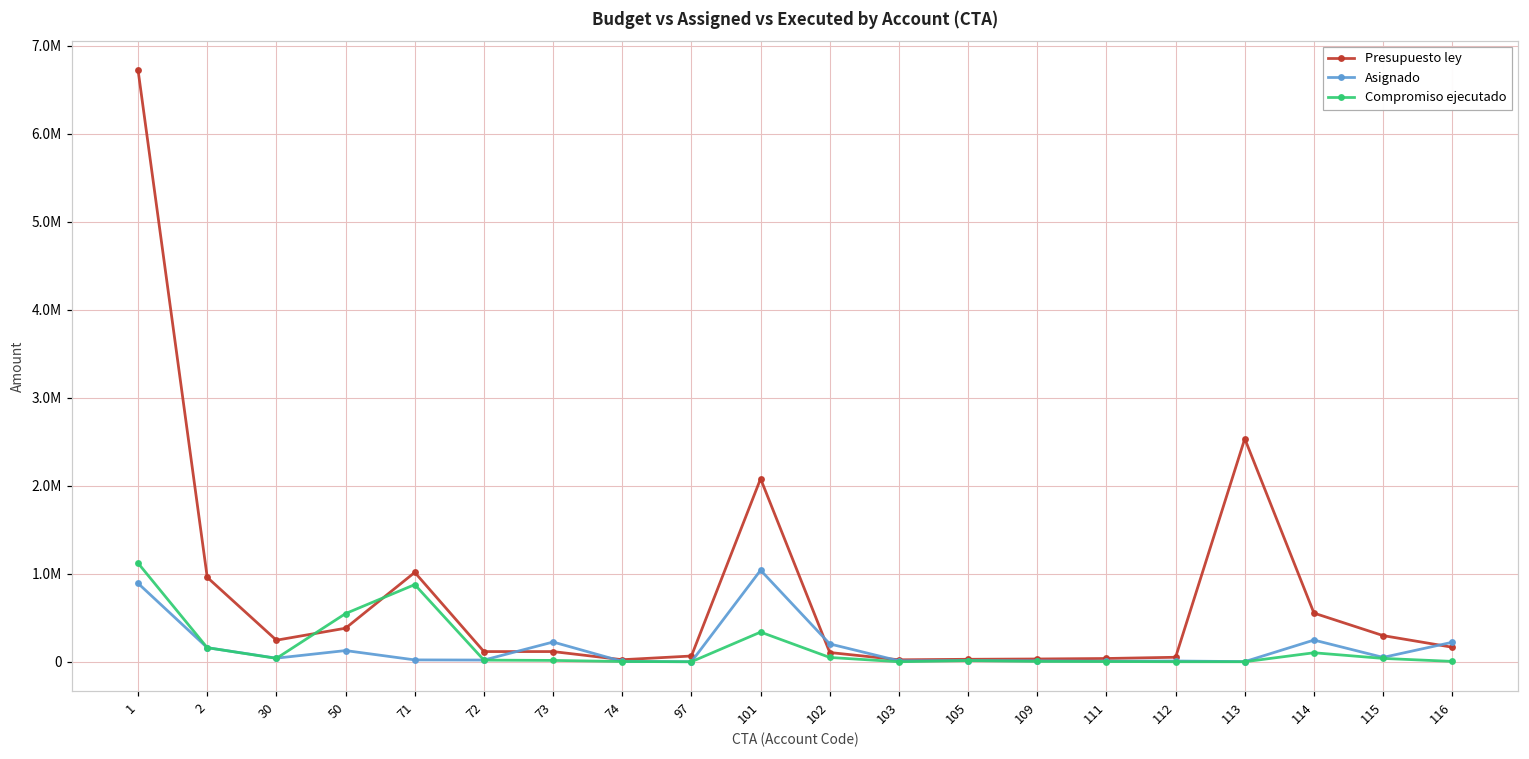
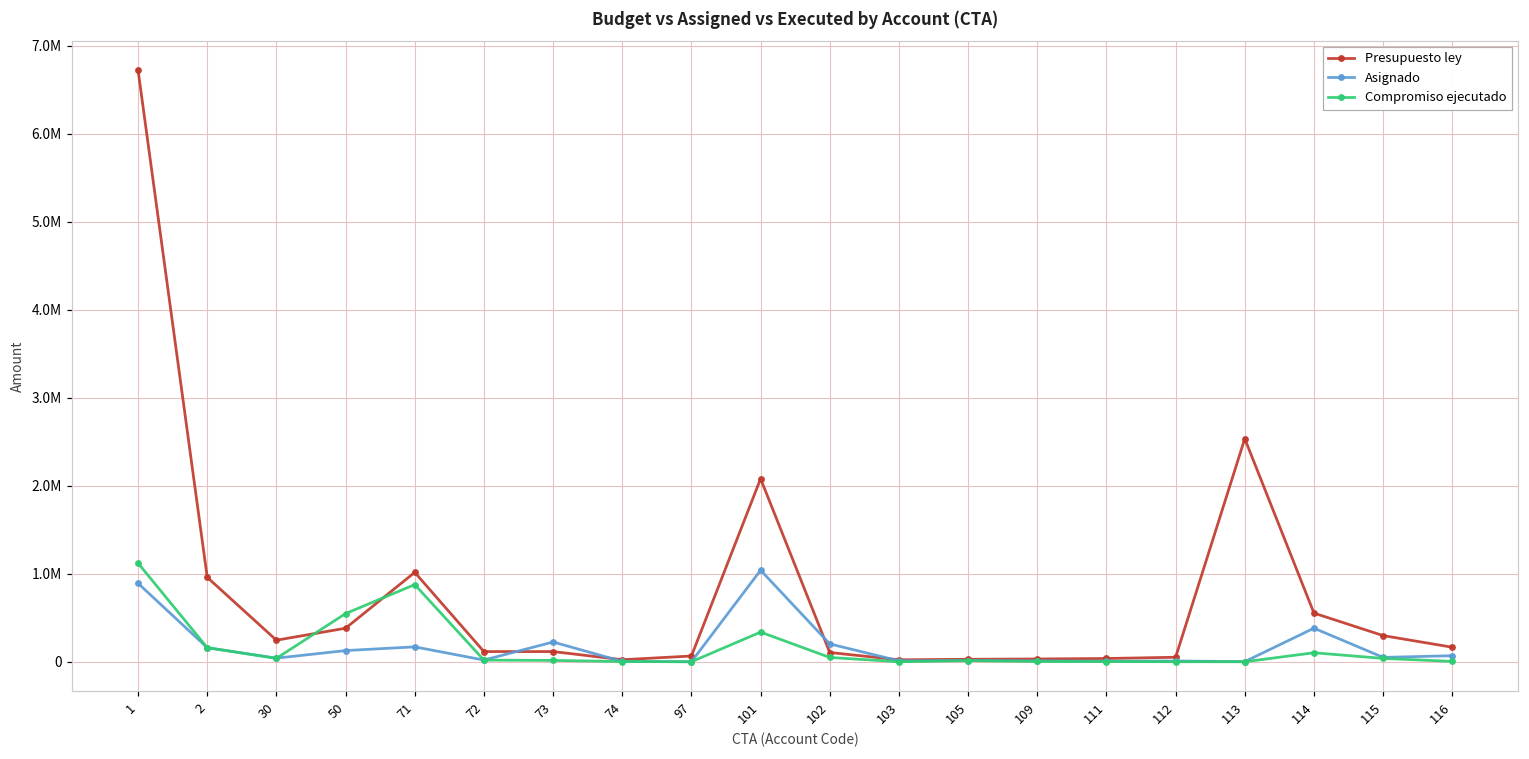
  {
    "Presupuesto ley": {
      "1": 6700000,
      "2": 1000000,
      "30": 200000,
      "50": 400000,
      "71": 1000000,
      "72": 100000,
      "73": 100000,
      "97": 100000,
      "101": 2100000,
      "102": 100000,
      "112": 100000,
      "113": 2500000,
      "114": 600000,
      "115": 300000,
      "116": 200000
    },
    "Asignado": {
      "1": 900000,
      "50": 100000,
-     "71": 0,
+     "71": 200000,
      "73": 200000,
      "101": 1000000,
      "102": 200000,
-     "114": 200000,
-     "116": 200000
+     "114": 400000,
+     "116": 100000
    },
    "Compromiso ejecutado": {
      "1": 1100000,
      "50": 500000,
      "71": 900000,
      "73": 0,
      "101": 300000,
      "102": 0,
      "114": 100000,
      "116": 0
    }
  }
